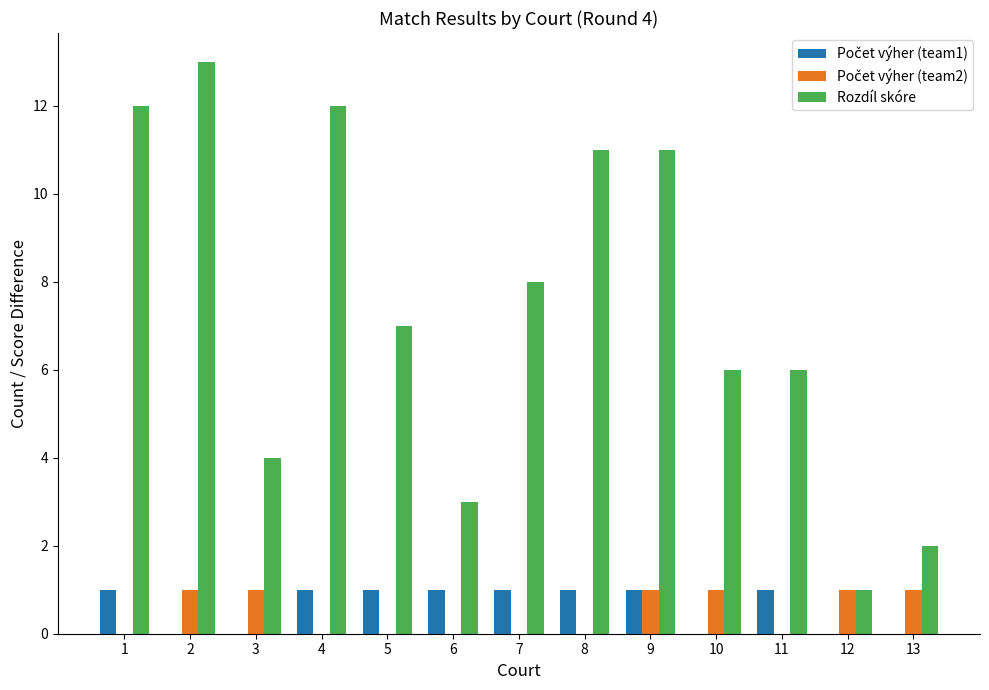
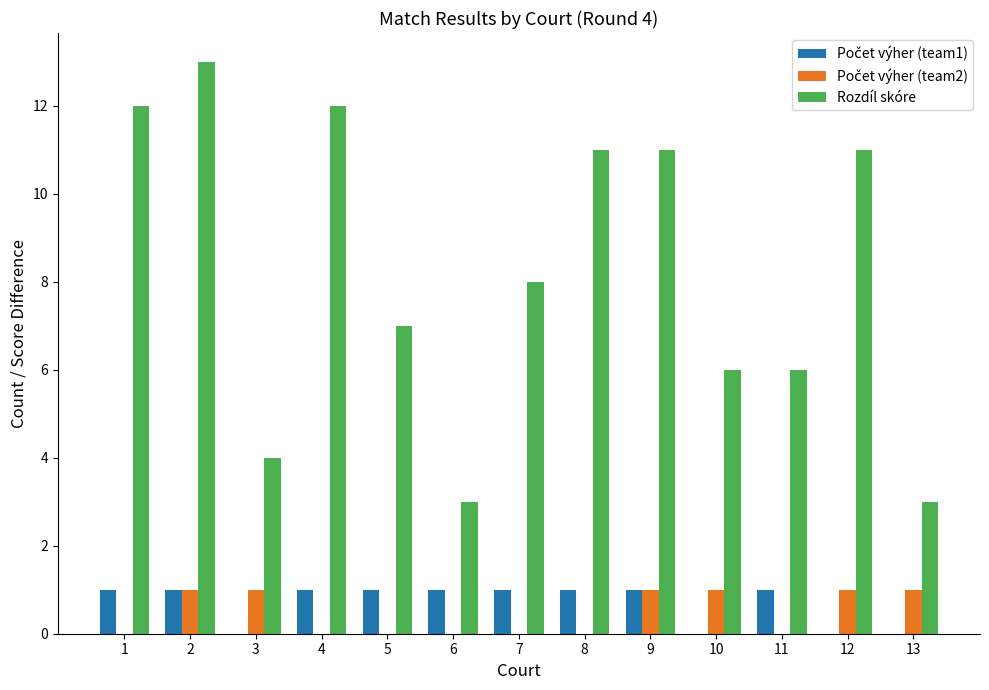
  {
    "Počet výher (team1)": {
      "1": 1,
-     "2": 0,
+     "2": 1,
      "3": 0,
      "4": 1,
      "5": 1,
      "6": 1,
      "7": 1,
      "8": 1,
      "9": 1,
      "10": 0,
      "11": 1,
      "12": 0,
      "13": 0
    },
    "Počet výher (team2)": {
      "1": 0,
      "2": 1,
      "3": 1,
      "4": 0,
      "5": 0,
      "6": 0,
      "7": 0,
      "8": 0,
      "9": 1,
      "10": 1,
      "11": 0,
      "12": 1,
      "13": 1
    },
    "Rozdíl skóre": {
      "1": 12,
      "2": 13,
      "3": 4,
      "4": 12,
      "5": 7,
      "6": 3,
      "7": 8,
      "8": 11,
      "9": 11,
      "10": 6,
      "11": 6,
-     "12": 1,
-     "13": 2
+     "12": 11,
+     "13": 3
    }
  }
